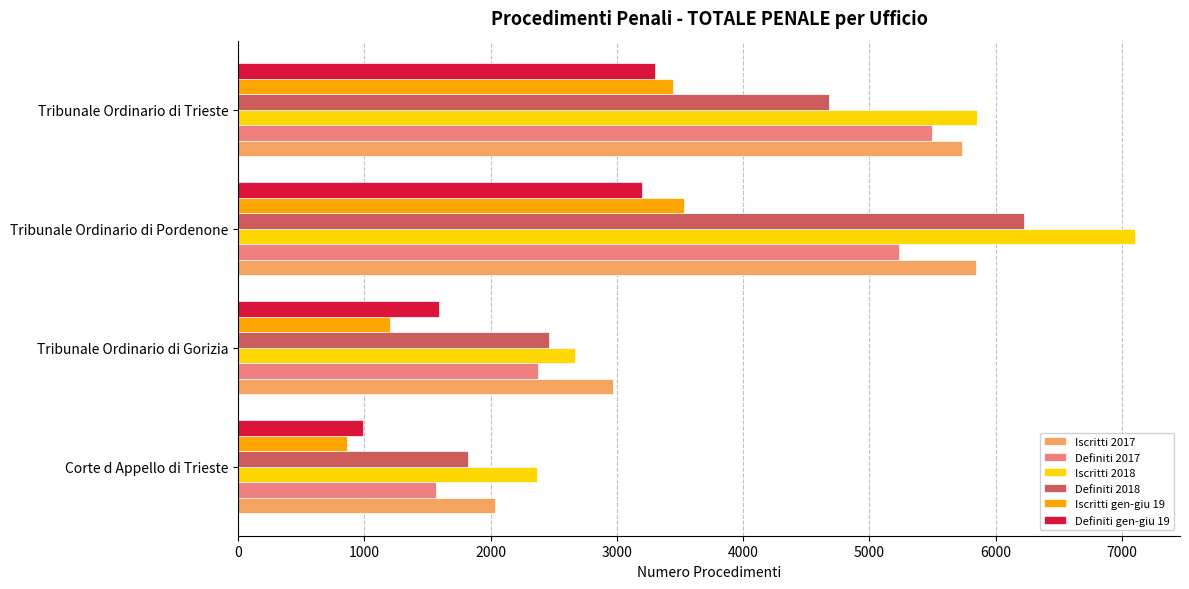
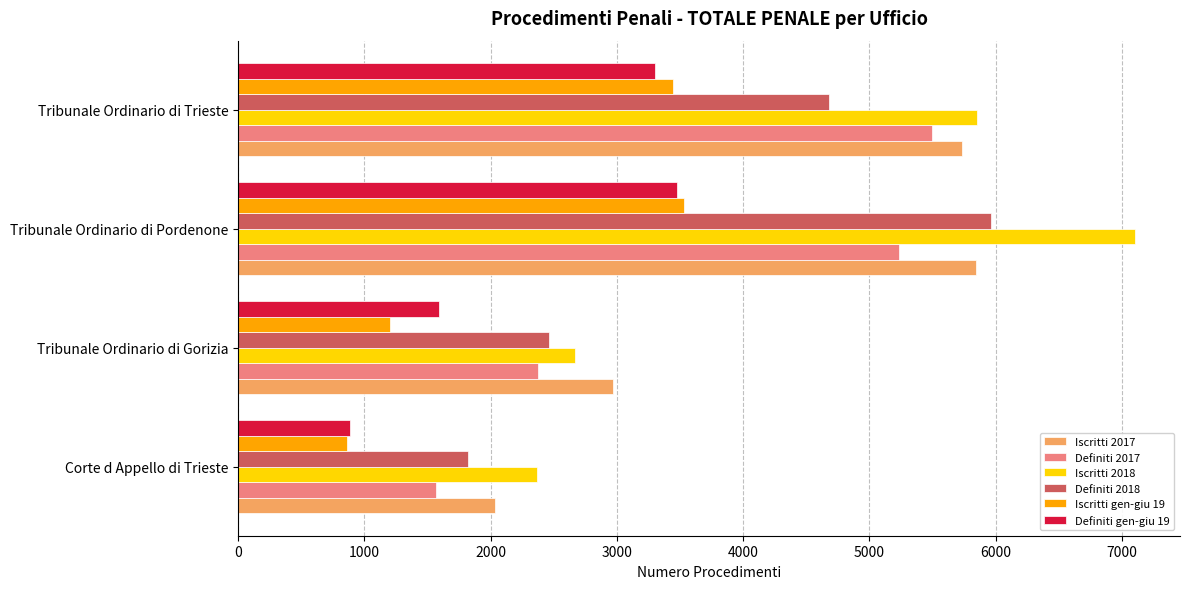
  {
    "Definiti 2018": {
      "Tribunale Ordinario di Trieste": 4680,
-     "Tribunale Ordinario di Pordenone": 6220,
+     "Tribunale Ordinario di Pordenone": 5960,
      "Tribunale Ordinario di Gorizia": 2460,
      "Corte d Appello di Trieste": 1820
    },
    "Definiti gen-giu 19": {
      "Tribunale Ordinario di Trieste": 3300,
-     "Tribunale Ordinario di Pordenone": 3200,
+     "Tribunale Ordinario di Pordenone": 3470,
      "Tribunale Ordinario di Gorizia": 1590,
-     "Corte d Appello di Trieste": 990
+     "Corte d Appello di Trieste": 890
    }
  }
